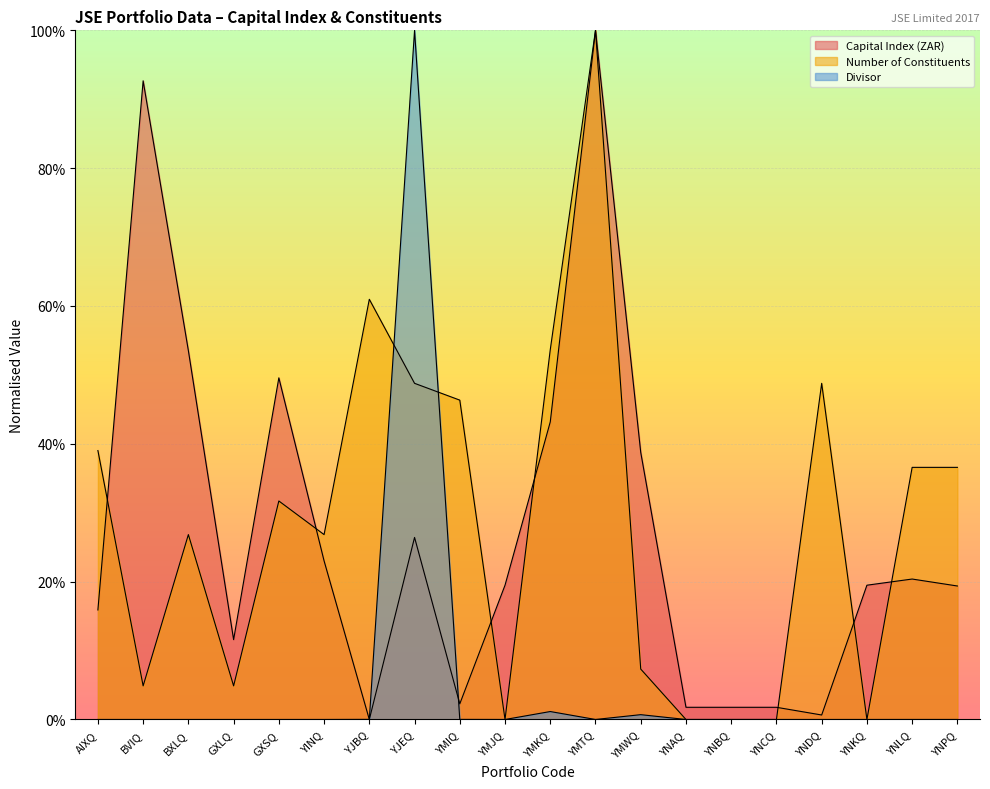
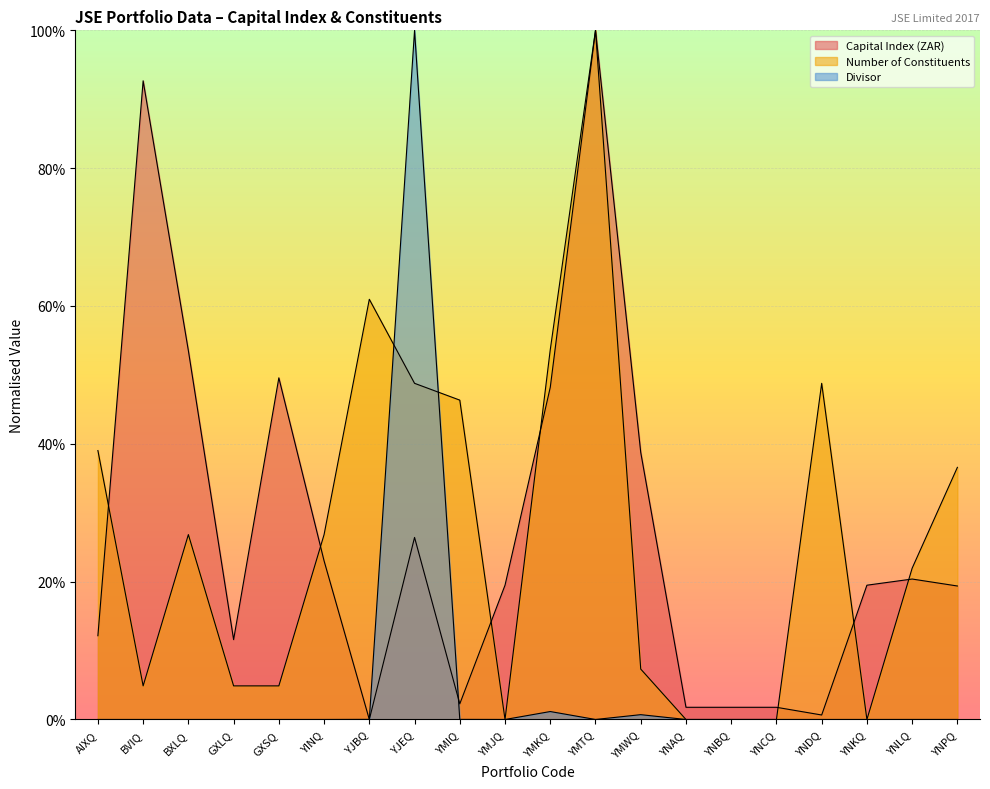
  {
    "Capital Index (ZAR)": {
-     "AIXQ": "16%",
+     "AIXQ": "12%",
      "BVIQ": "93%",
      "BXLQ": "54%",
      "GXLQ": "12%",
      "GXSQ": "50%",
      "YINQ": "23%",
      "YJEQ": "26%",
      "YMIQ": "2%",
      "YMJQ": "19%",
-     "YMKQ": "43%",
+     "YMKQ": "48%",
      "YMWQ": "39%",
      "YNAQ": "2%",
      "YNBQ": "2%",
      "YNCQ": "2%",
      "YNDQ": "1%",
      "YNKQ": "19%",
      "YNLQ": "20%",
      "YNPQ": "19%"
    },
    "Number of Constituents": {
      "AIXQ": "39%",
      "BVIQ": "5%",
      "BXLQ": "27%",
      "GXLQ": "5%",
-     "GXSQ": "32%",
+     "GXSQ": "5%",
      "YINQ": "27%",
      "YJBQ": "61%",
      "YJEQ": "49%",
      "YMIQ": "46%",
      "YMKQ": "54%",
      "YMWQ": "7%",
      "YNDQ": "49%",
-     "YNLQ": "37%",
+     "YNLQ": "22%",
      "YNPQ": "37%"
    },
    "Divisor": {
      "AIXQ": "0%",
      "BVIQ": "0%",
      "BXLQ": "0%",
      "GXLQ": "0%",
      "GXSQ": "0%",
      "YINQ": "0%",
      "YJEQ": "100%",
      "YMIQ": "0%",
      "YMKQ": "1%",
      "YMTQ": "0%",
      "YMWQ": "1%",
      "YNDQ": "0%",
      "YNLQ": "0%",
      "YNPQ": "0%"
    }
  }
